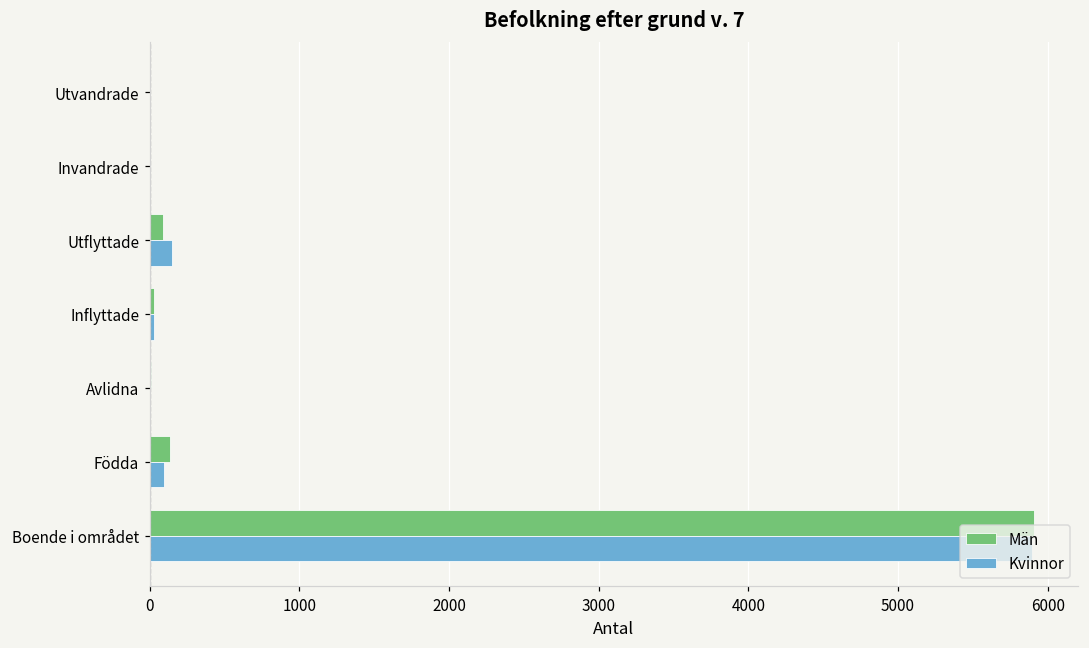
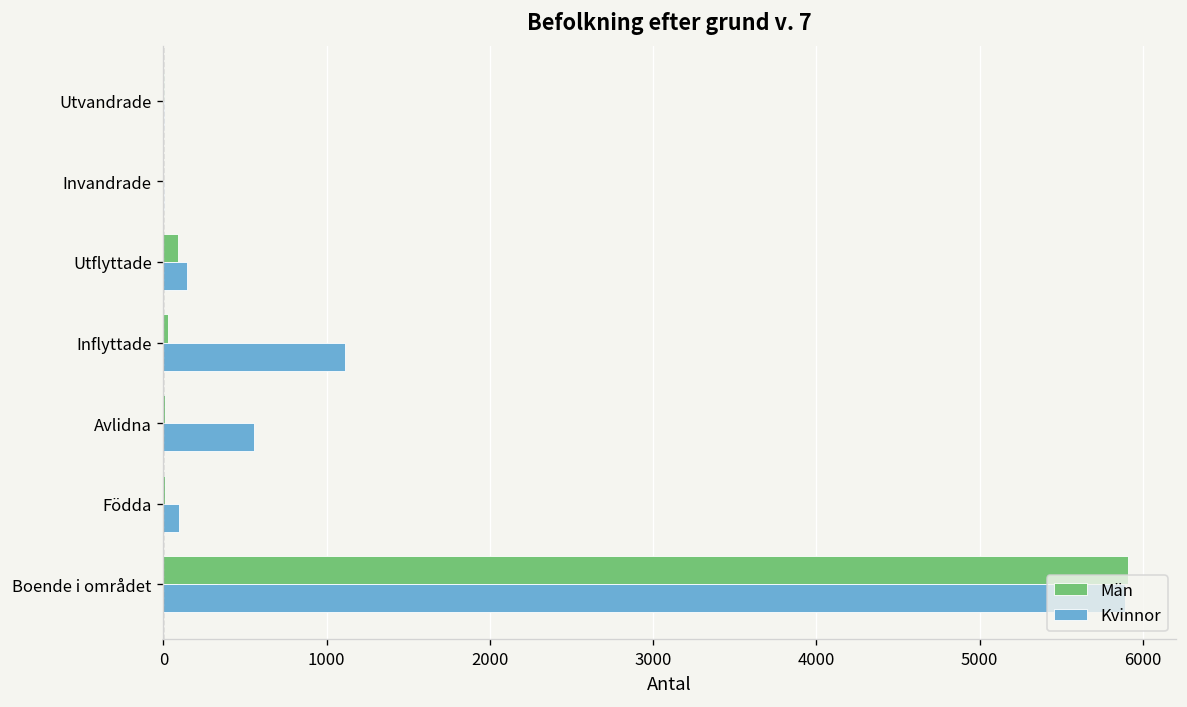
  {
    "Män": {
      "Invandrade": 0,
      "Utflyttade": 90,
      "Inflyttade": 30,
-     "Födda": 130,
+     "Födda": 10,
      "Boende i området": 5910
    },
    "Kvinnor": {
      "Utflyttade": 150,
-     "Inflyttade": 30,
-     "Avlidna": 0,
+     "Inflyttade": 1110,
+     "Avlidna": 560,
      "Födda": 90
    }
  }
